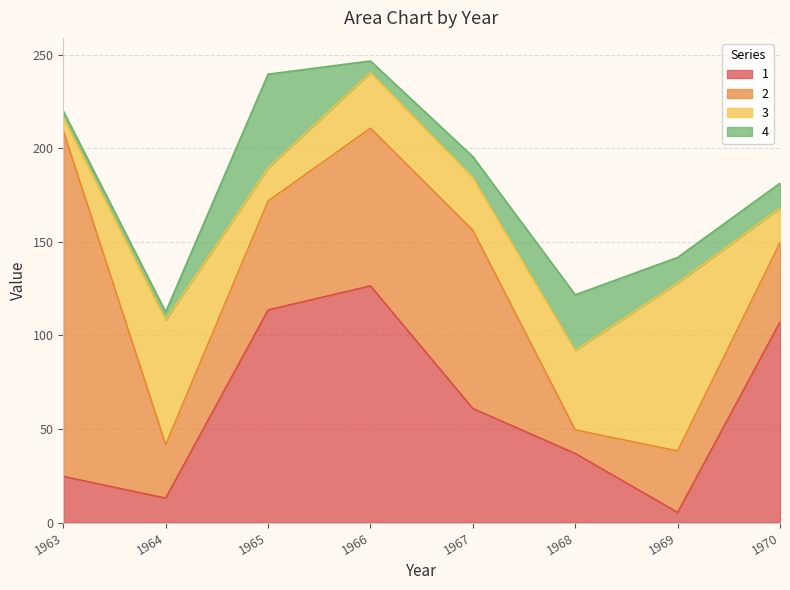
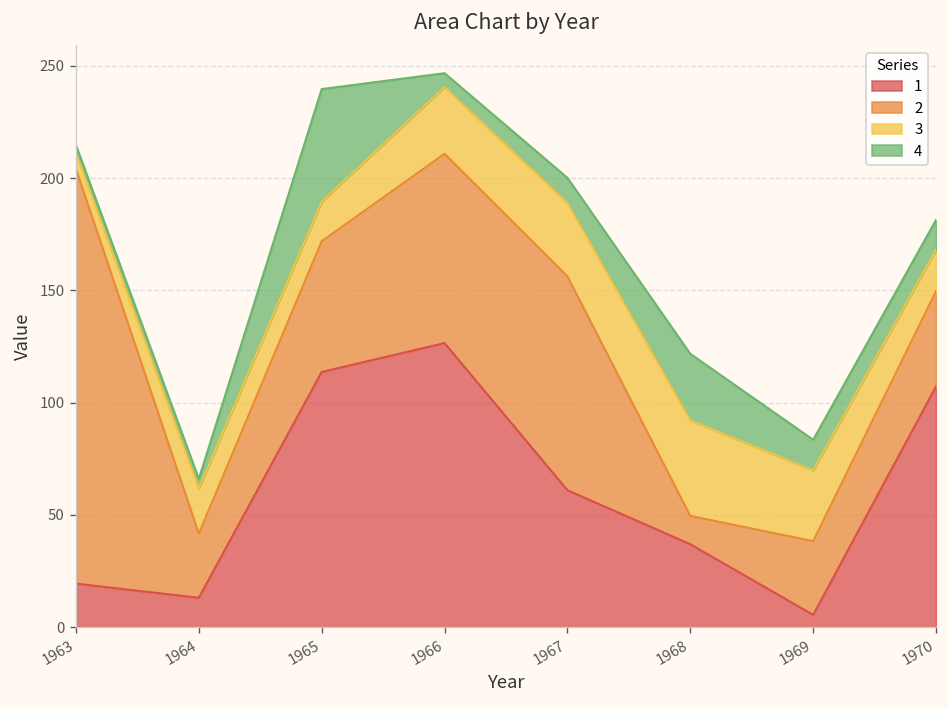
  {
    "1": {
-     "1963": 25,
+     "1963": 19,
      "1964": 13,
      "1965": 114,
      "1966": 127,
      "1967": 61,
      "1968": 37,
      "1969": 5,
      "1970": 107
    },
    "2": {
      "1963": 185,
      "1964": 29,
      "1965": 58,
      "1966": 84,
      "1967": 95,
      "1968": 13,
      "1969": 33,
      "1970": 42
    },
    "3": {
      "1963": 7,
-     "1964": 67,
+     "1964": 20,
      "1965": 18,
      "1966": 30,
-     "1967": 28,
+     "1967": 33,
      "1968": 43,
-     "1969": 90,
+     "1969": 32,
      "1970": 19
    },
    "4": {
      "1963": 4,
      "1964": 4,
      "1965": 50,
      "1966": 6,
      "1967": 11,
      "1968": 30,
      "1969": 14,
      "1970": 13
    }
  }
